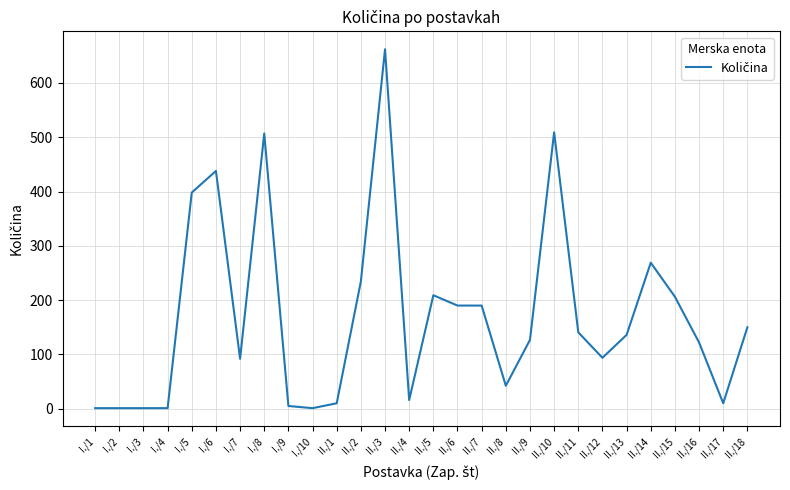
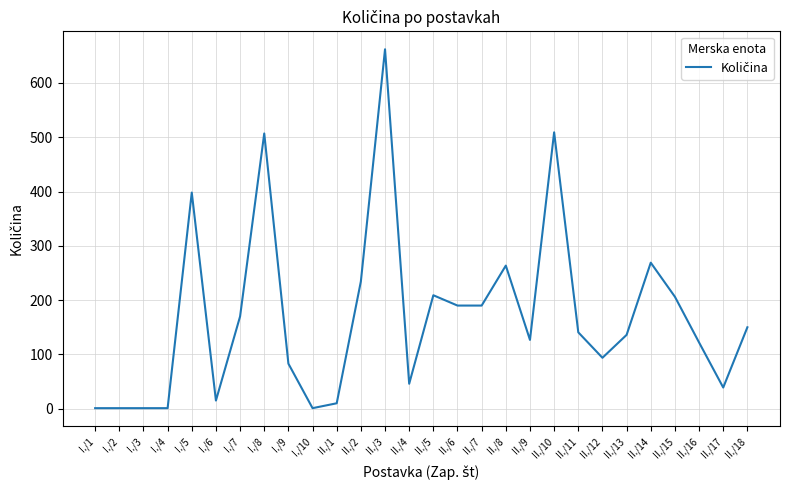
  {
    "I./1": 0,
    "I./2": 0,
    "I./3": 0,
    "I./4": 0,
    "I./5": 400,
-   "I./6": 440,
-   "I./7": 90,
+   "I./6": 20,
+   "I./7": 170,
    "I./8": 510,
-   "I./9": 10,
+   "I./9": 80,
    "I./10": 0,
    "II./1": 10,
    "II./2": 230,
    "II./3": 660,
-   "II./4": 20,
+   "II./4": 50,
    "II./5": 210,
    "II./6": 190,
    "II./7": 190,
-   "II./8": 40,
+   "II./8": 260,
    "II./9": 130,
    "II./10": 510,
    "II./11": 140,
    "II./12": 90,
    "II./13": 140,
    "II./14": 270,
    "II./15": 210,
    "II./16": 120,
-   "II./17": 10,
+   "II./17": 40,
    "II./18": 150
  }
